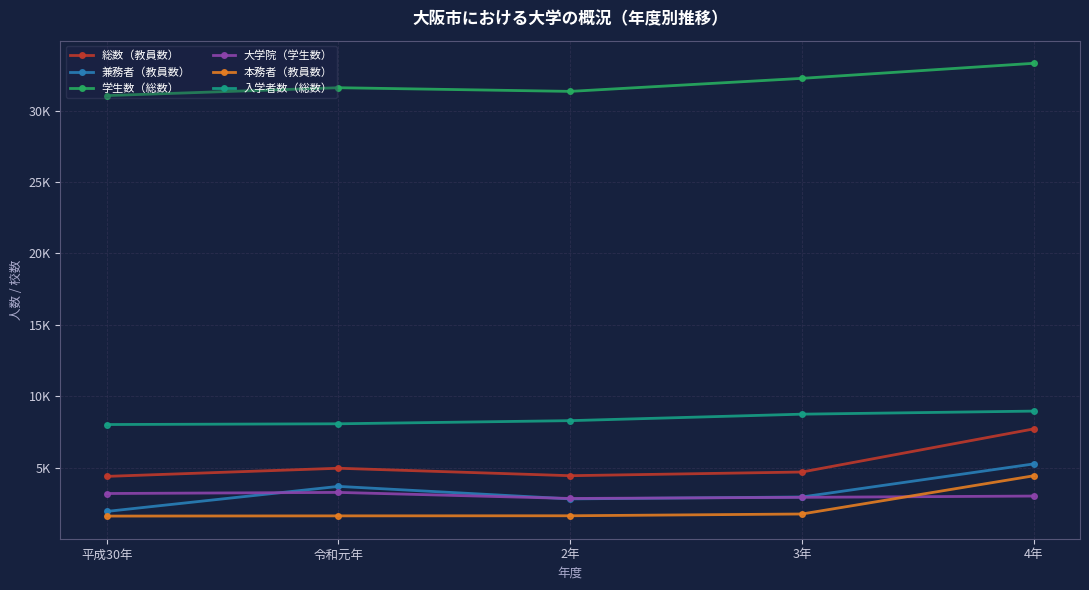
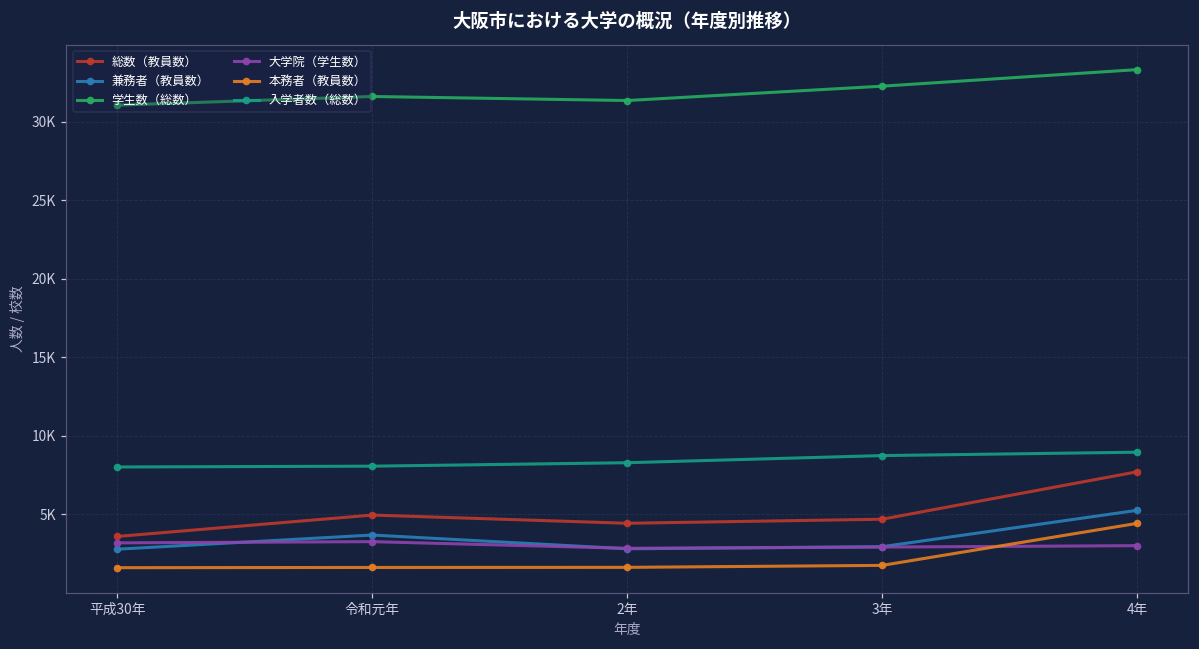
  {
    "総数（教員数）": {
-     "平成30年": 4400,
+     "平成30年": 3600,
      "令和元年": 5000,
      "2年": 4400,
      "3年": 4700,
      "4年": 7700
    },
    "兼務者（教員数）": {
-     "平成30年": 1900,
+     "平成30年": 2800,
      "令和元年": 3700,
      "4年": 5300
    },
    "大学院（学生数）": {
      "平成30年": 3200,
      "令和元年": 3300,
      "4年": 3000
    },
    "本務者（教員数）": {
      "平成30年": 1600,
      "令和元年": 1600,
      "2年": 1600,
      "3年": 1700,
      "4年": 4400
    }
  }
